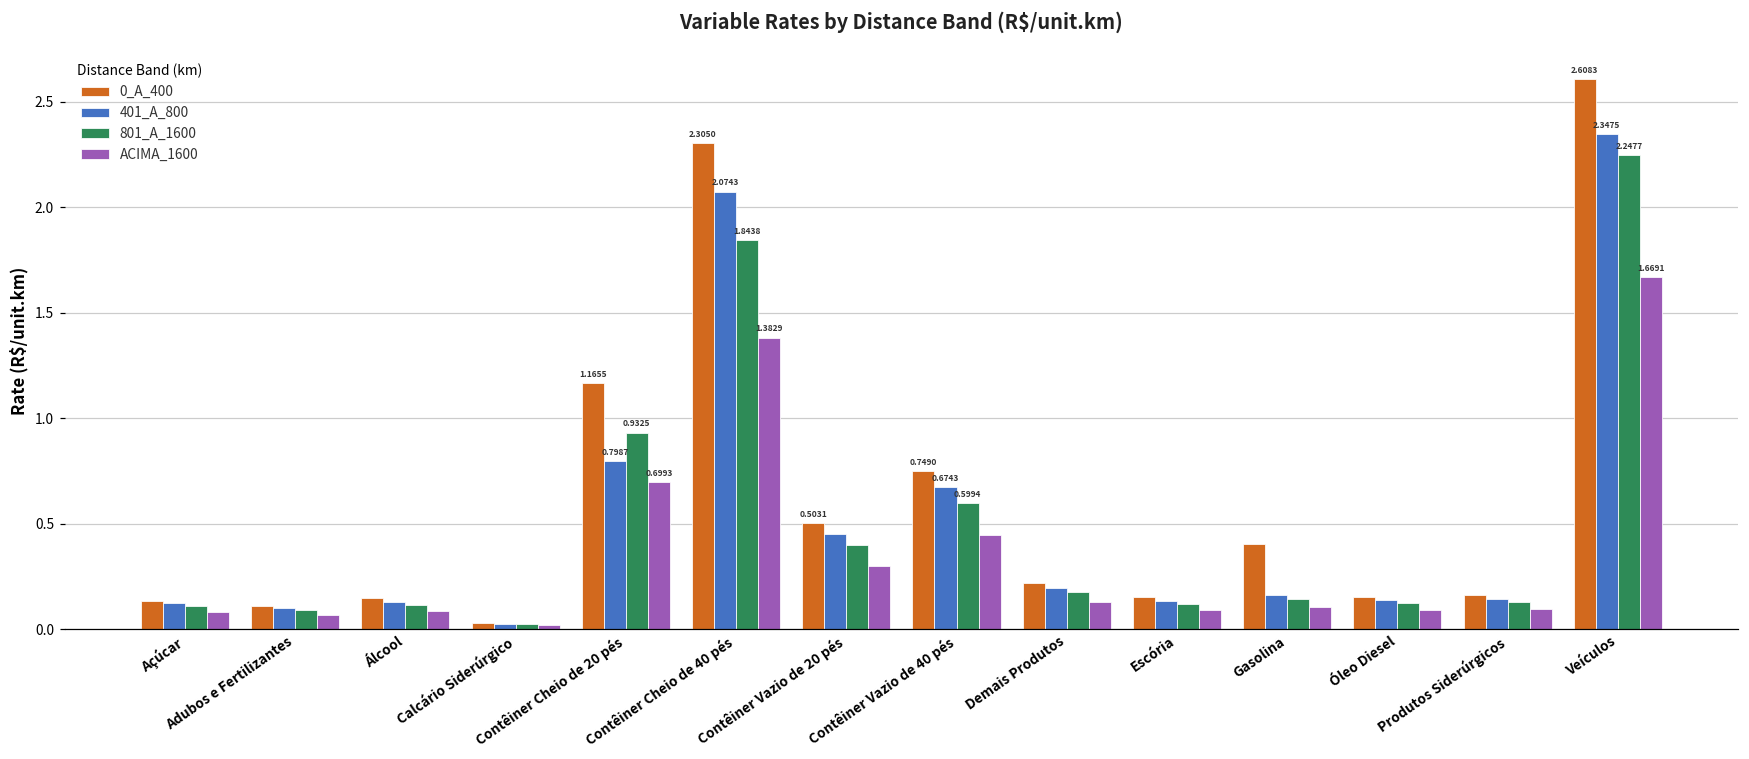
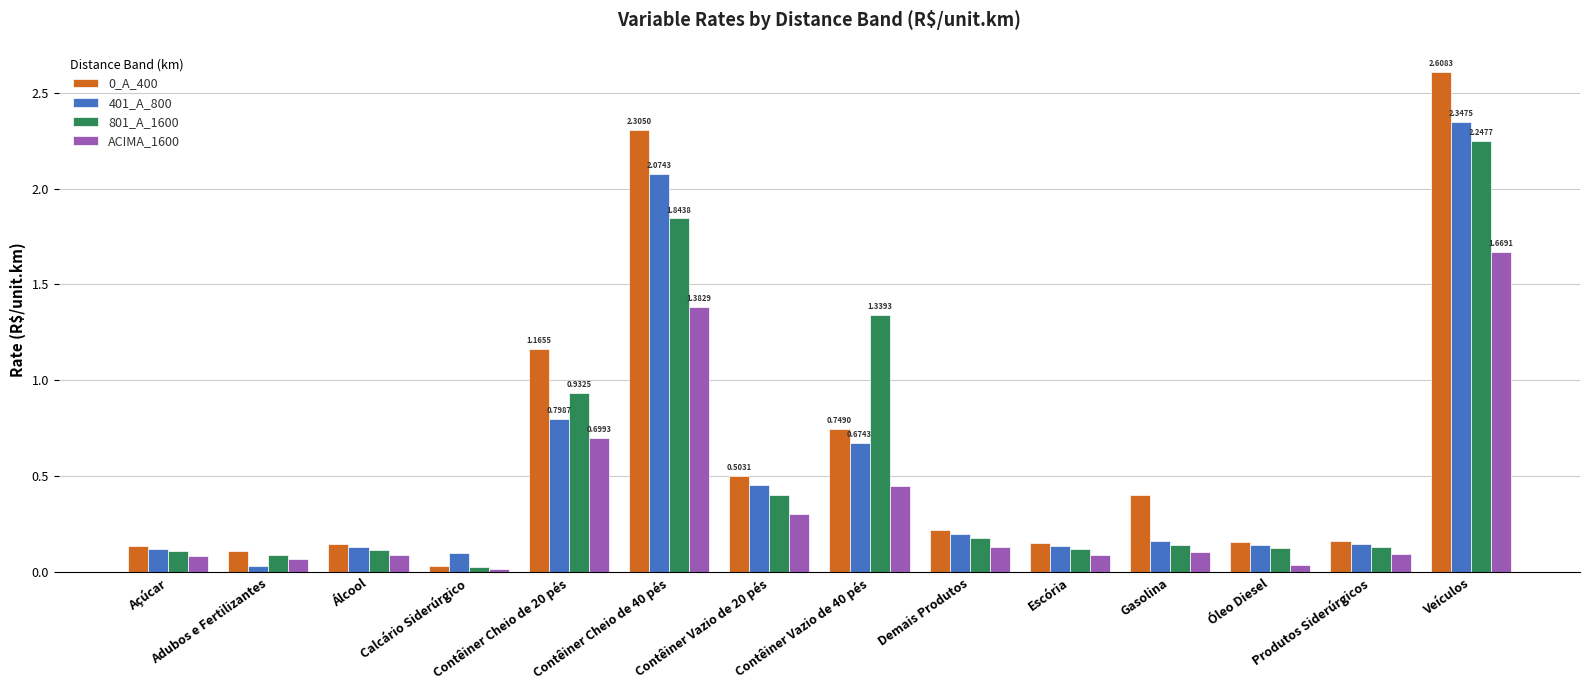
  {
    "0_A_400": {
      "Contêiner Cheio de 20 pés": 1.1655,
      "Contêiner Cheio de 40 pés": 2.3050,
      "Contêiner Vazio de 20 pés": 0.5031,
      "Contêiner Vazio de 40 pés": 0.7490,
      "Veículos": 2.6083
    },
    "401_A_800": {
      "Açúcar": 0.12,
-     "Adubos e Fertilizantes": 0.10,
+     "Adubos e Fertilizantes": 0.03,
      "Álcool": 0.13,
-     "Calcário Siderúrgico": 0.03,
+     "Calcário Siderúrgico": 0.10,
      "Contêiner Vazio de 20 pés": 0.45,
      "Demais Produtos": 0.20,
      "Escória": 0.14,
      "Gasolina": 0.16,
      "Óleo Diesel": 0.14,
      "Produtos Siderúrgicos": 0.15
    },
    "801_A_1600": {
      "Contêiner Cheio de 20 pés": 0.9325,
      "Contêiner Cheio de 40 pés": 1.8438,
-     "Contêiner Vazio de 40 pés": 0.5994,
+     "Contêiner Vazio de 40 pés": 1.3393,
      "Veículos": 2.2477
    },
    "ACIMA_1600": {
      "Açúcar": 0.08,
      "Adubos e Fertilizantes": 0.07,
      "Álcool": 0.09,
      "Calcário Siderúrgico": 0.02,
      "Contêiner Vazio de 20 pés": 0.30,
      "Contêiner Vazio de 40 pés": 0.45,
      "Demais Produtos": 0.13,
      "Escória": 0.09,
      "Gasolina": 0.11,
-     "Óleo Diesel": 0.09,
+     "Óleo Diesel": 0.04,
      "Produtos Siderúrgicos": 0.10
    }
  }
